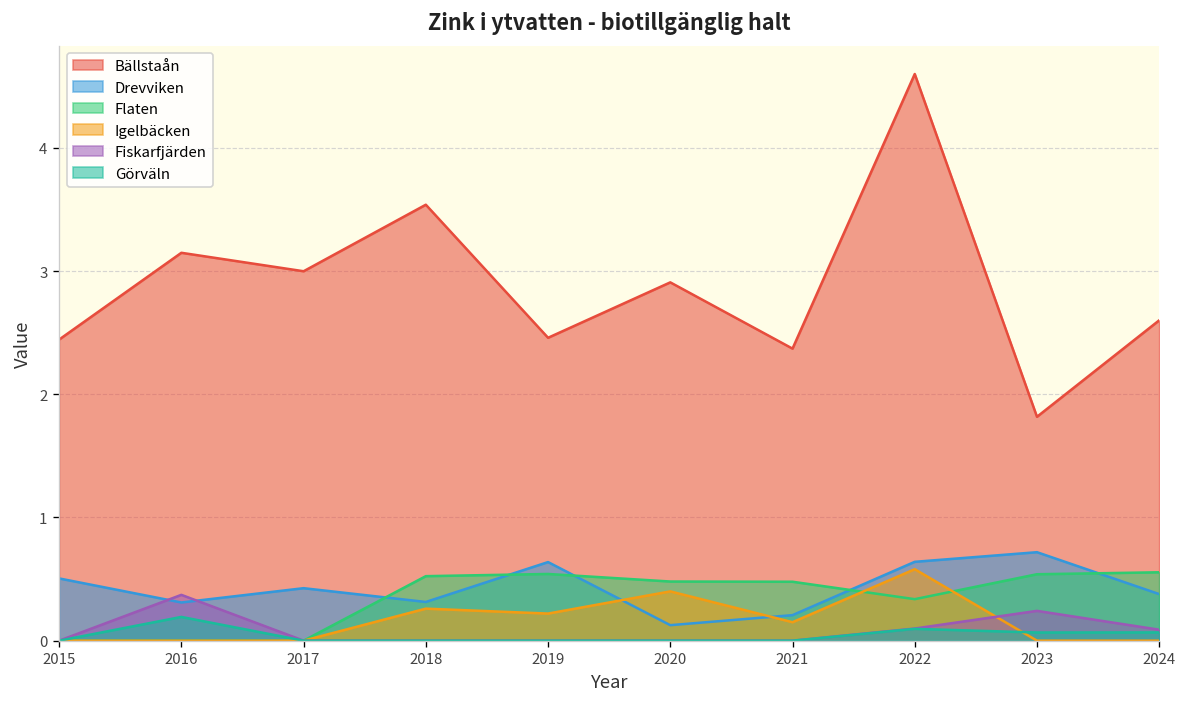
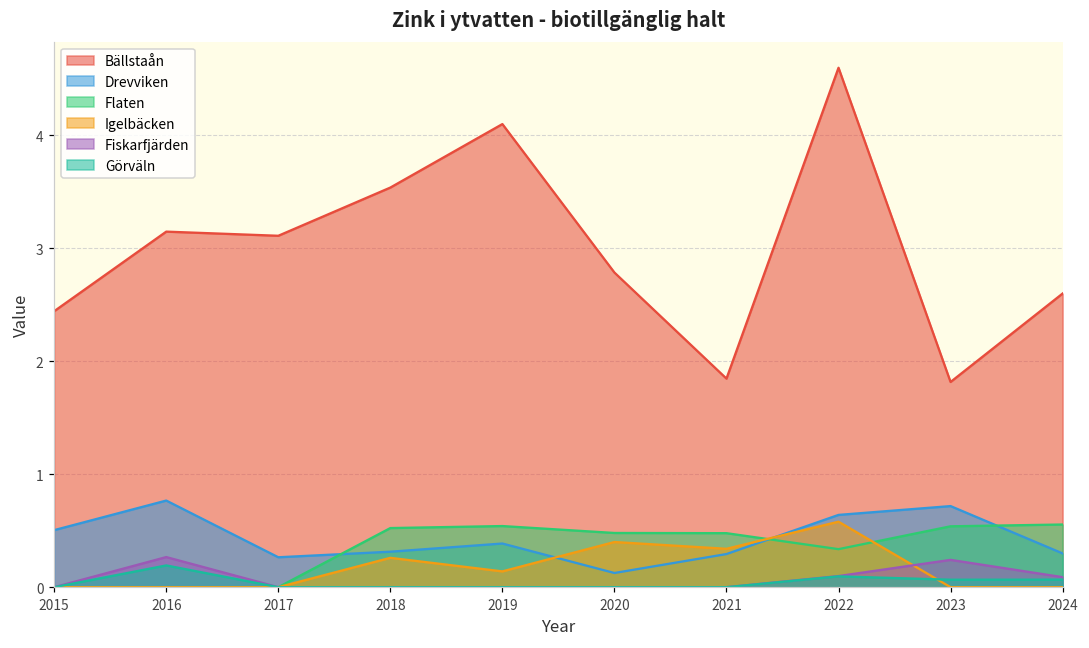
  {
    "Bällstaån": {
      "2015": 2.44,
      "2016": 3.15,
-     "2017": 3.00,
+     "2017": 3.11,
      "2018": 3.54,
-     "2019": 2.46,
-     "2020": 2.91,
-     "2021": 2.37,
+     "2019": 4.10,
+     "2020": 2.79,
+     "2021": 1.85,
      "2022": 4.60,
      "2023": 1.82,
      "2024": 2.60
    },
    "Drevviken": {
      "2015": 0.51,
-     "2016": 0.31,
-     "2017": 0.43,
+     "2016": 0.77,
+     "2017": 0.27,
      "2018": 0.31,
-     "2019": 0.64,
+     "2019": 0.39,
      "2020": 0.13,
-     "2021": 0.21,
+     "2021": 0.29,
      "2022": 0.64,
      "2023": 0.72,
-     "2024": 0.38
+     "2024": 0.30
    },
    "Igelbäcken": {
      "2018": 0.26,
-     "2019": 0.22,
+     "2019": 0.14,
      "2020": 0.40,
-     "2021": 0.15,
+     "2021": 0.34,
      "2022": 0.58,
      "2023": 0.00,
      "2024": 0.00
    },
    "Fiskarfjärden": {
-     "2016": 0.37,
+     "2016": 0.27,
      "2023": 0.24
    }
  }
